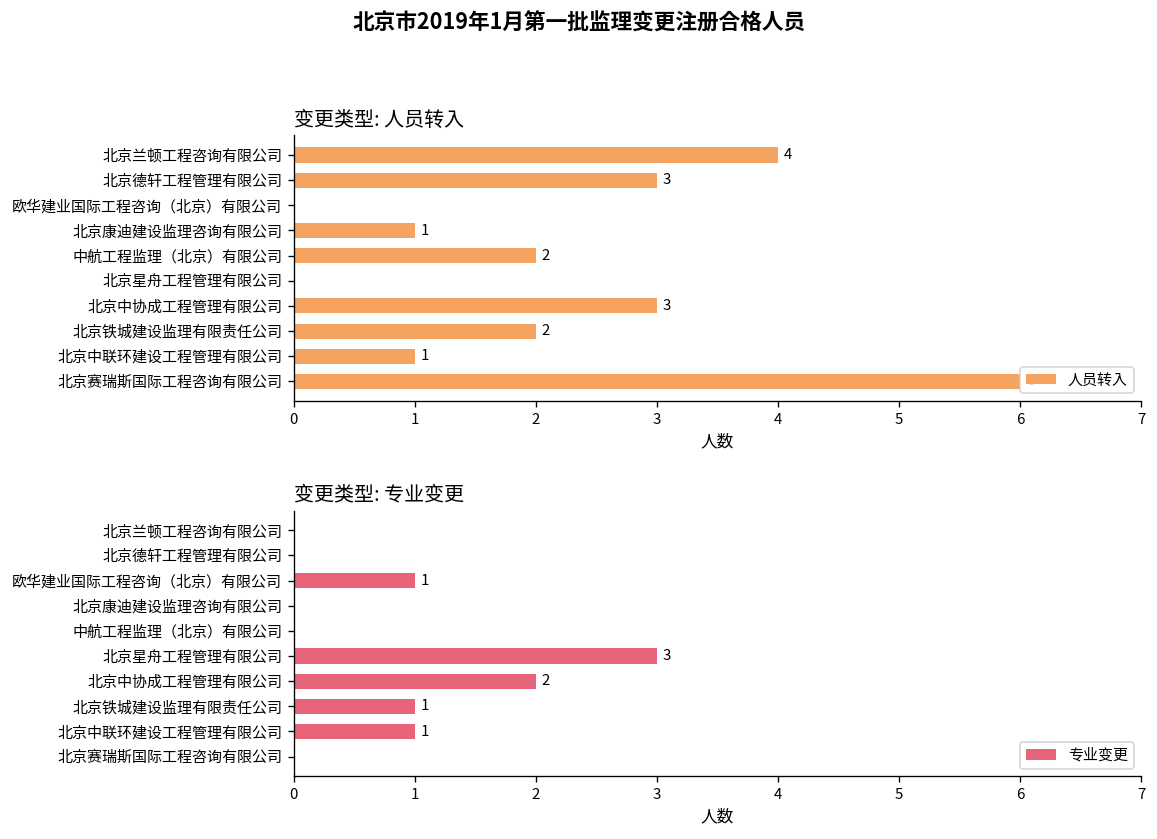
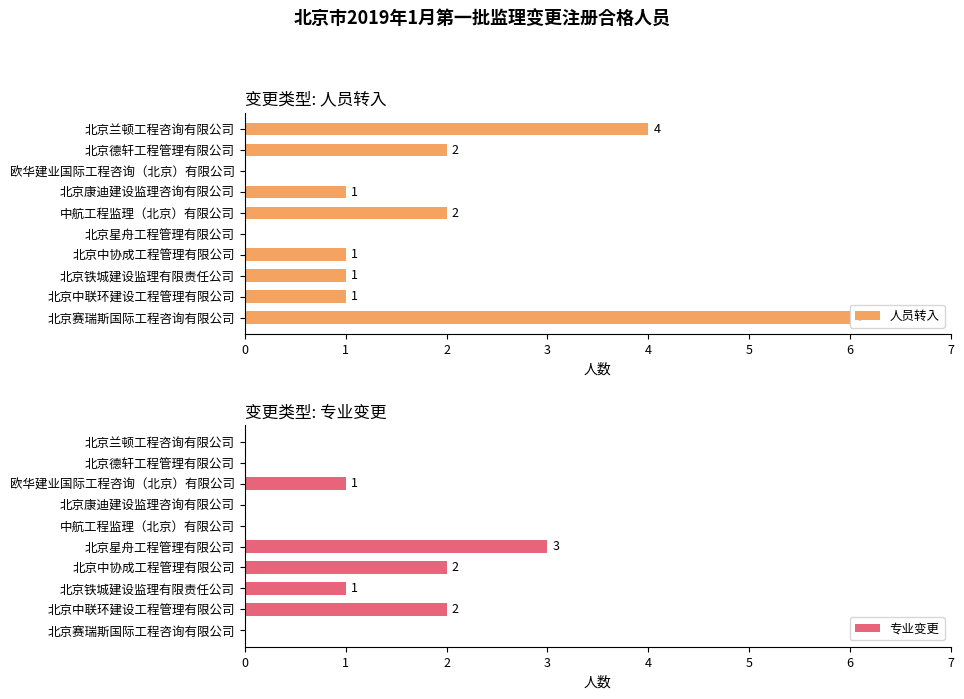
  {
    "变更类型: 人员转入": {
      "北京兰顿工程咨询有限公司": 4,
-     "北京德轩工程管理有限公司": 3,
+     "北京德轩工程管理有限公司": 2,
      "北京康迪建设监理咨询有限公司": 1,
      "中航工程监理（北京）有限公司": 2,
-     "北京中协成工程管理有限公司": 3,
-     "北京铁城建设监理有限责任公司": 2,
+     "北京中协成工程管理有限公司": 1,
+     "北京铁城建设监理有限责任公司": 1,
      "北京中联环建设工程管理有限公司": 1
    },
    "变更类型: 专业变更": {
      "欧华建业国际工程咨询（北京）有限公司": 1,
      "北京星舟工程管理有限公司": 3,
      "北京中协成工程管理有限公司": 2,
      "北京铁城建设监理有限责任公司": 1,
-     "北京中联环建设工程管理有限公司": 1
+     "北京中联环建设工程管理有限公司": 2
    }
  }
